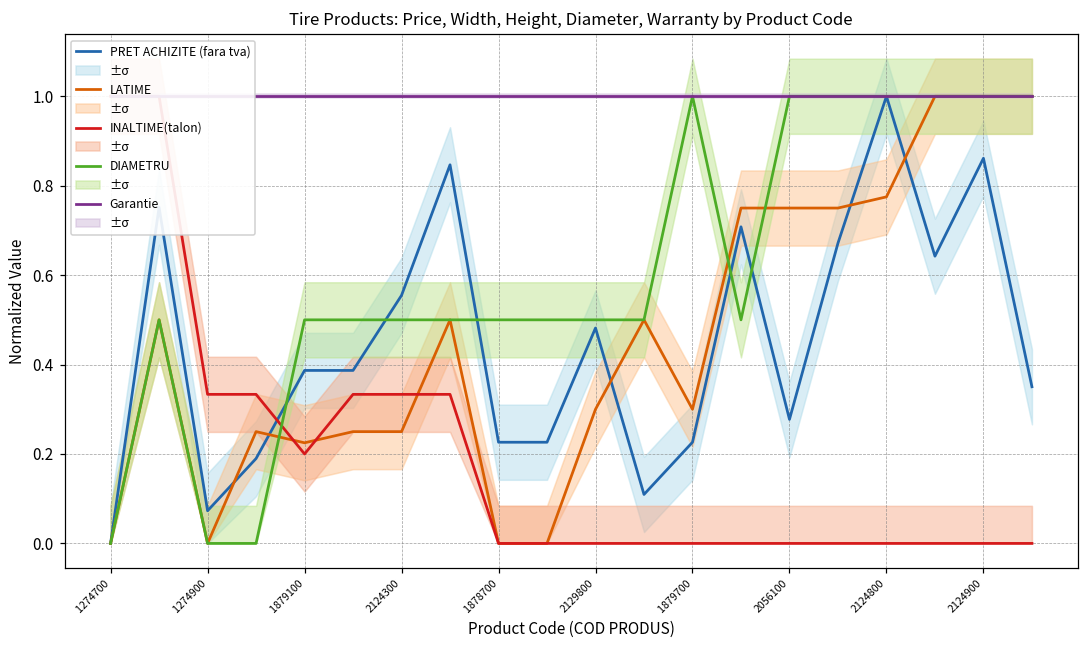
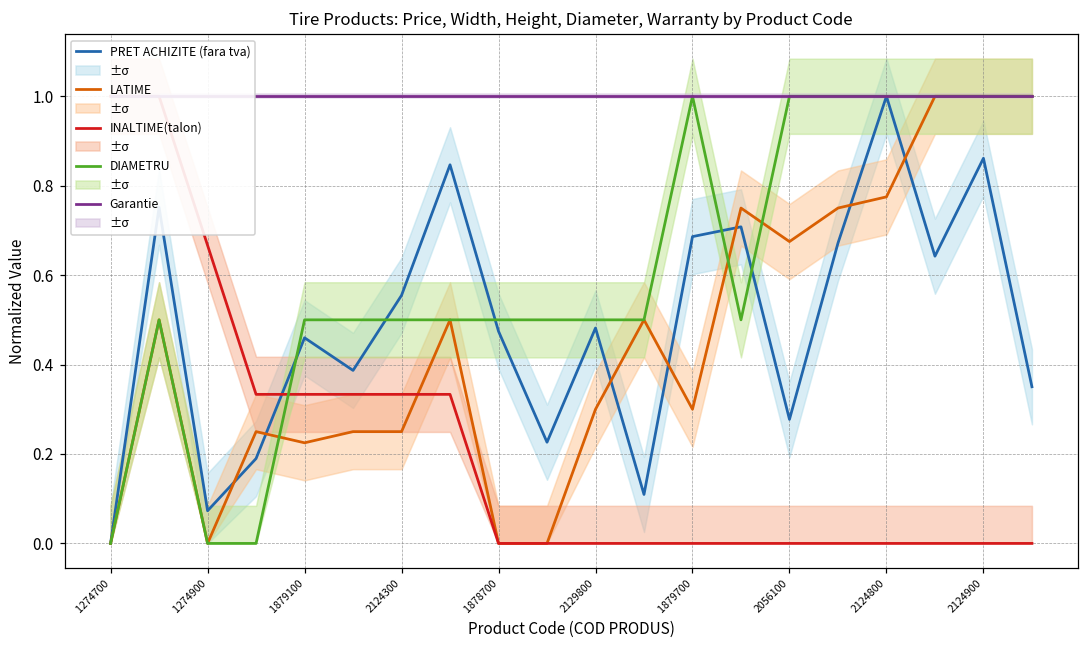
  {
    "PRET ACHIZITE (fara tva)": {
      "1274900": 0.07,
-     "1879100": 0.39,
+     "1879100": 0.46,
      "2124300": 0.55,
-     "1878700": 0.23,
+     "1878700": 0.47,
      "2129800": 0.48,
-     "1879700": 0.23,
+     "1879700": 0.69,
      "2056100": 0.28,
      "2124900": 0.86
    },
    "LATIME": {
      "1879100": 0.23,
      "2124300": 0.25,
      "2129800": 0.30,
      "1879700": 0.30,
-     "2056100": 0.75,
+     "2056100": 0.68,
      "2124800": 0.78
    },
    "INALTIME(talon)": {
-     "1274900": 0.33,
-     "1879100": 0.20,
+     "1274900": 0.67,
+     "1879100": 0.33,
      "2129800": 0.00,
      "1879700": 0.00,
      "2056100": 0.00,
      "2124800": 0.00,
      "2124900": 0.00
    },
    "DIAMETRU": {
      "1879100": 0.50,
      "2124300": 0.50,
      "1878700": 0.50,
      "2129800": 0.50
    }
  }
